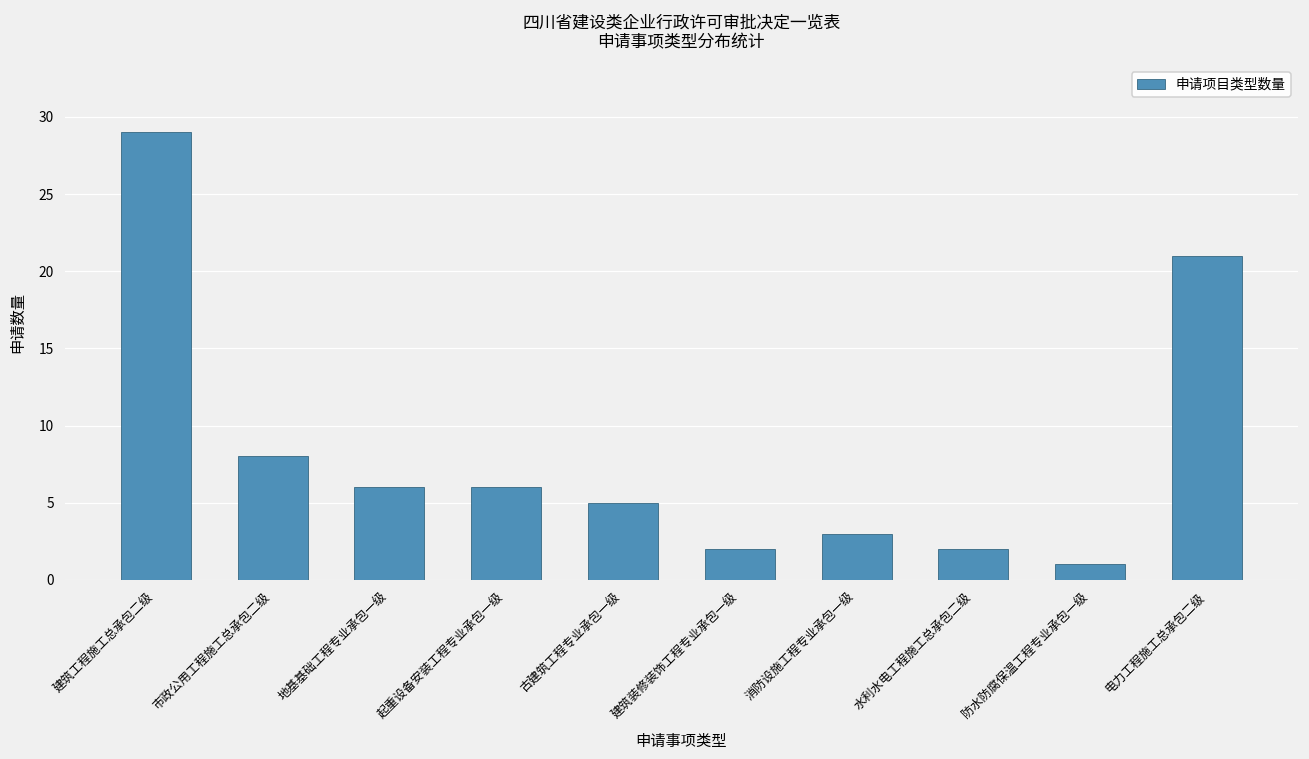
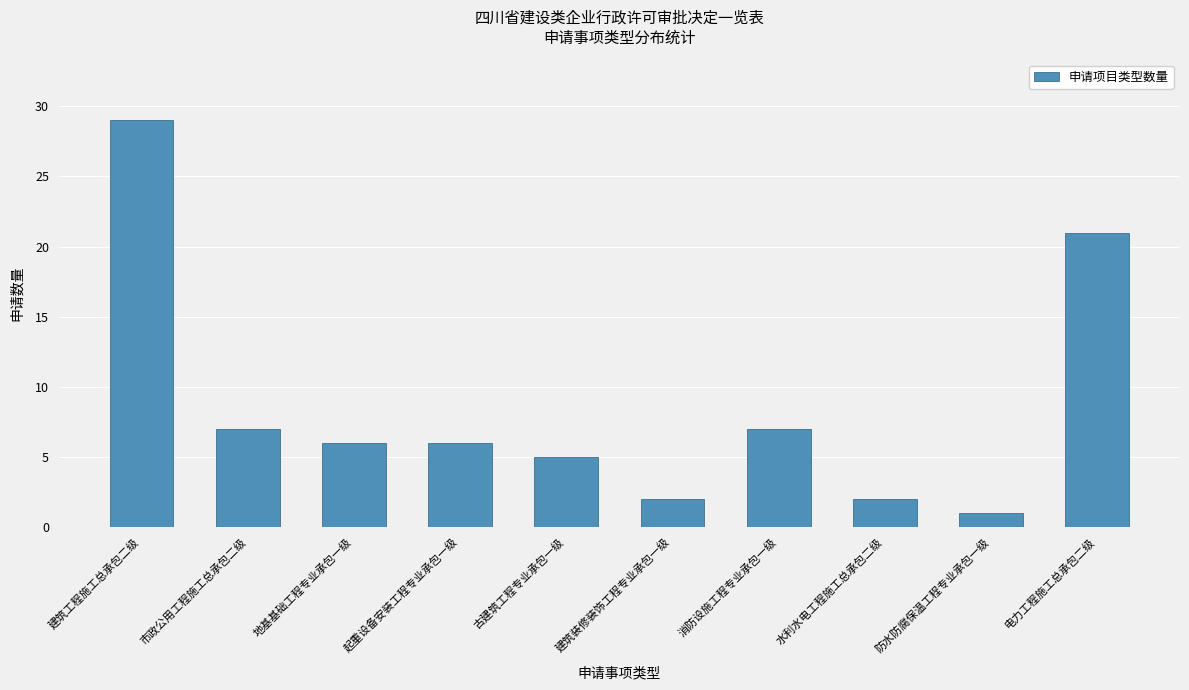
  {
    "建筑工程施工总承包二级": 29,
-   "市政公用工程施工总承包二级": 8,
+   "市政公用工程施工总承包二级": 7,
    "地基基础工程专业承包一级": 6,
    "起重设备安装工程专业承包一级": 6,
    "古建筑工程专业承包一级": 5,
    "建筑装修装饰工程专业承包一级": 2,
-   "消防设施工程专业承包一级": 3,
+   "消防设施工程专业承包一级": 7,
    "水利水电工程施工总承包二级": 2,
    "防水防腐保温工程专业承包一级": 1,
    "电力工程施工总承包二级": 21
  }
